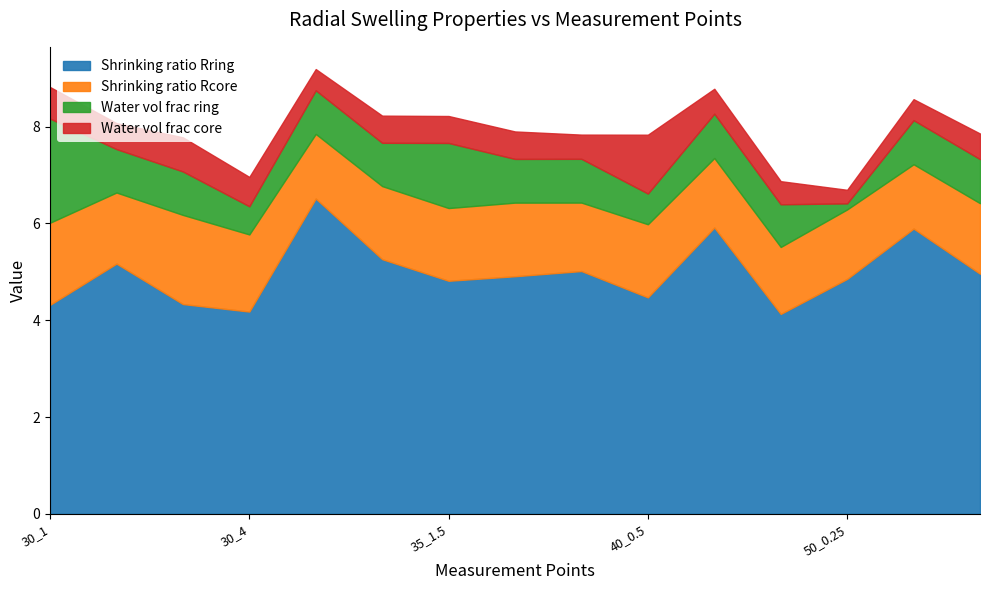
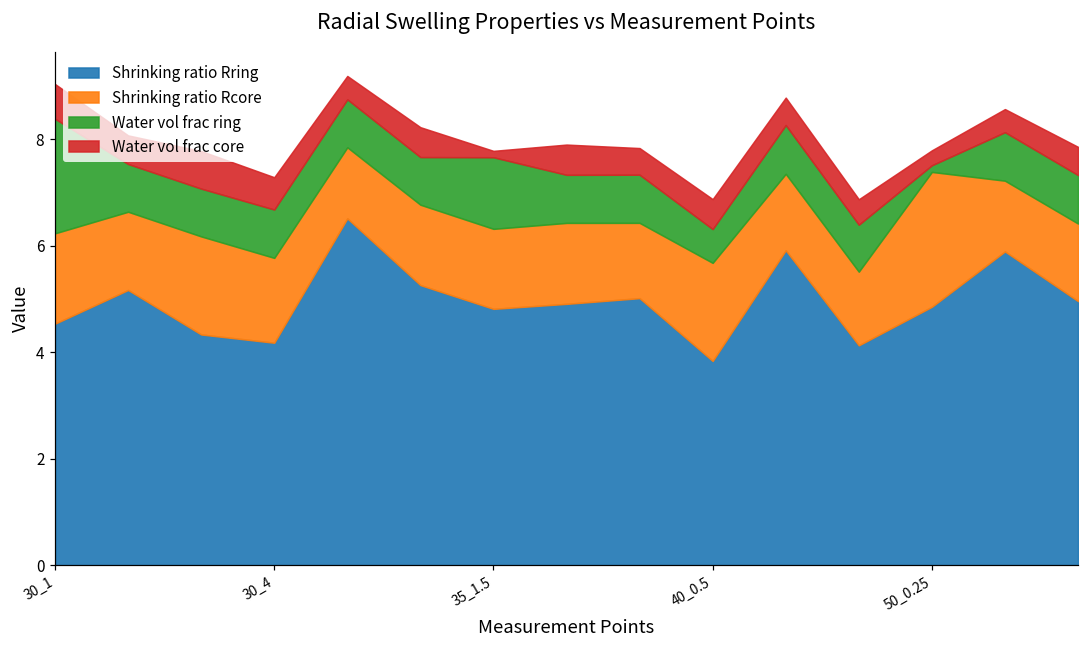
  {
    "Shrinking ratio Rring": {
-     "30_1": 4.3,
+     "30_1": 4.5,
      "30_4": 4.2,
      "35_1.5": 4.8,
-     "40_0.5": 4.5,
+     "40_0.5": 3.8,
      "50_0.25": 4.9
    },
    "Shrinking ratio Rcore": {
      "30_1": 1.7,
      "30_4": 1.6,
      "35_1.5": 1.5,
-     "40_0.5": 1.5,
-     "50_0.25": 1.4
+     "40_0.5": 1.8,
+     "50_0.25": 2.5
    },
    "Water vol frac ring": {
      "30_1": 2.2,
-     "30_4": 0.6,
+     "30_4": 0.9,
      "35_1.5": 1.3,
      "40_0.5": 0.6,
      "50_0.25": 0.1
    },
    "Water vol frac core": {
      "30_1": 0.7,
      "30_4": 0.6,
-     "35_1.5": 0.6,
-     "40_0.5": 1.2,
+     "35_1.5": 0.1,
+     "40_0.5": 0.6,
      "50_0.25": 0.3
    }
  }
